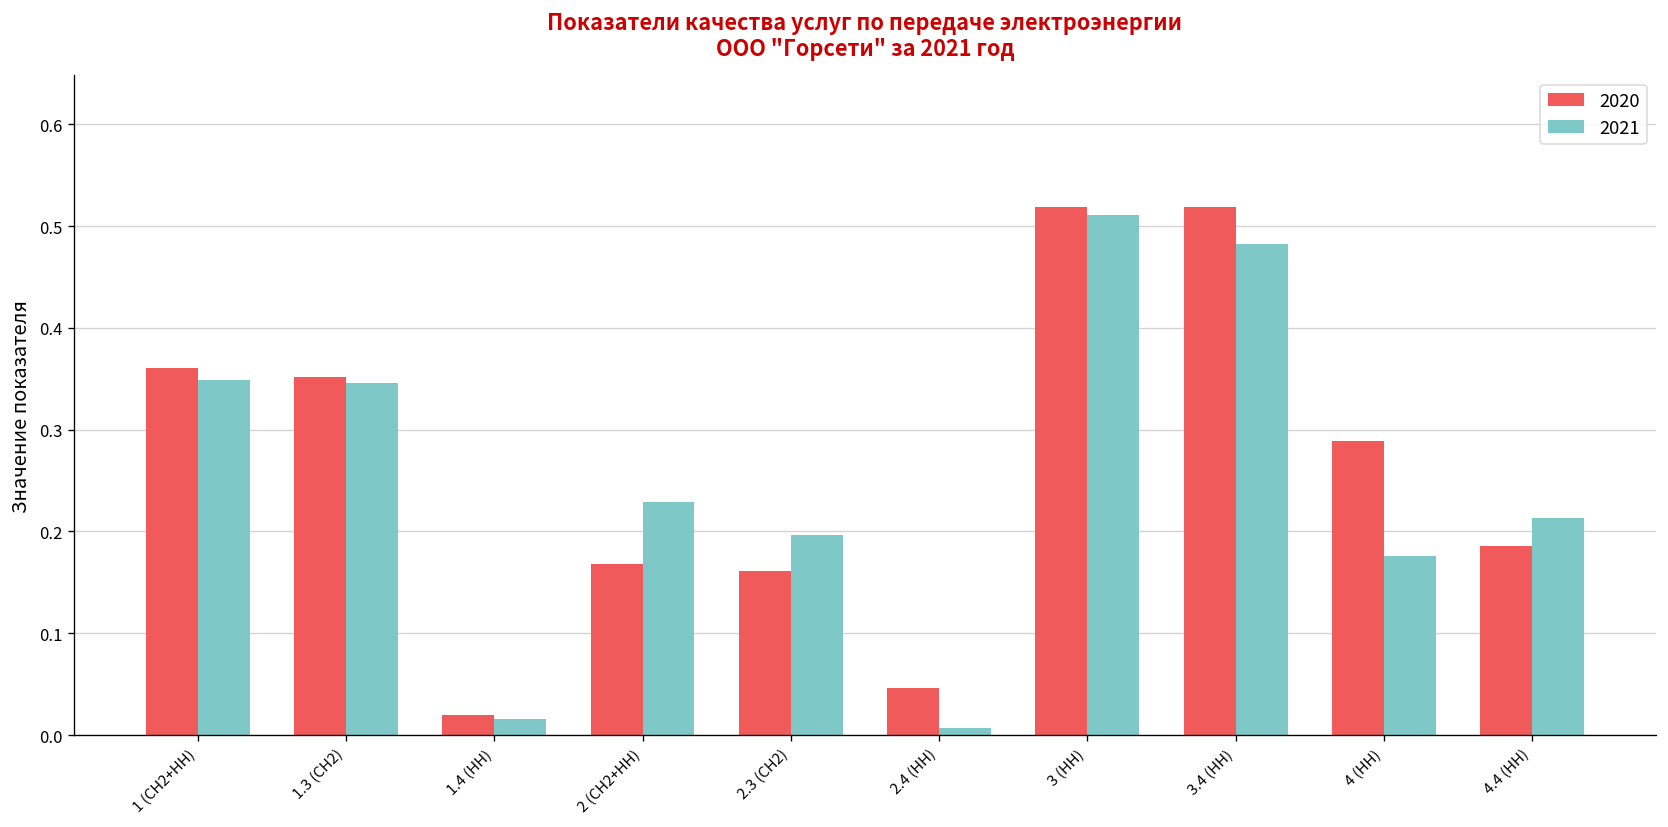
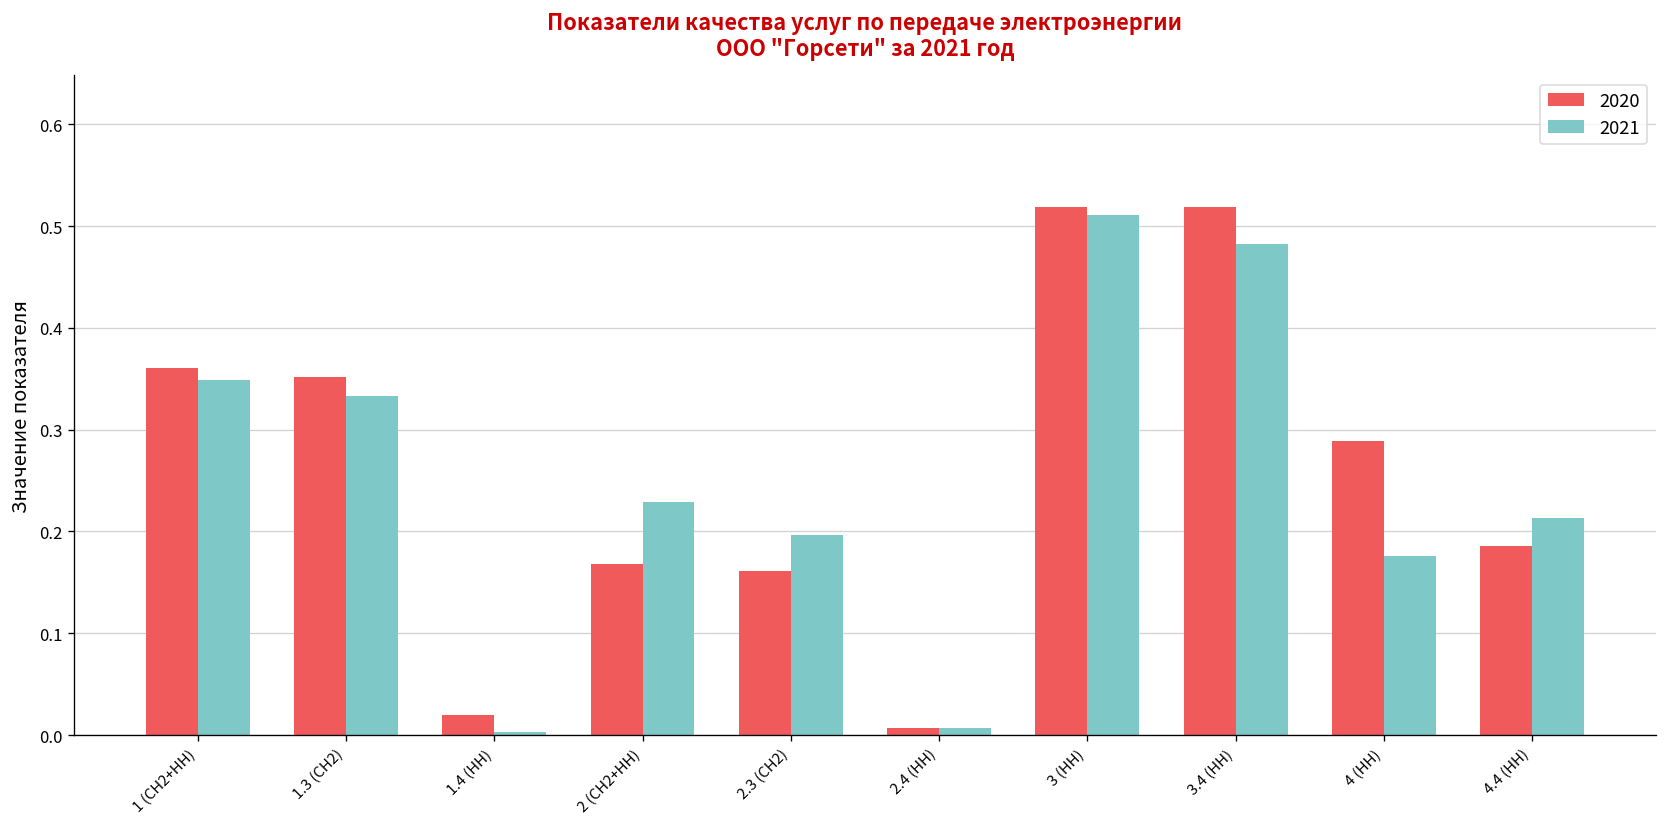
  {
    "2020": {
      "1 (СН2+НН)": 0.36,
      "1.3 (СН2)": 0.35,
      "1.4 (НН)": 0.02,
      "2 (СН2+НН)": 0.17,
      "2.3 (СН2)": 0.16,
-     "2.4 (НН)": 0.05,
+     "2.4 (НН)": 0.01,
      "3 (НН)": 0.52,
      "3.4 (НН)": 0.52,
      "4 (НН)": 0.29,
      "4.4 (НН)": 0.19
    },
    "2021": {
      "1 (СН2+НН)": 0.35,
-     "1.3 (СН2)": 0.35,
-     "1.4 (НН)": 0.02,
+     "1.3 (СН2)": 0.33,
+     "1.4 (НН)": 0.00,
      "2 (СН2+НН)": 0.23,
      "2.3 (СН2)": 0.20,
      "2.4 (НН)": 0.01,
      "3 (НН)": 0.51,
      "3.4 (НН)": 0.48,
      "4 (НН)": 0.18,
      "4.4 (НН)": 0.21
    }
  }
